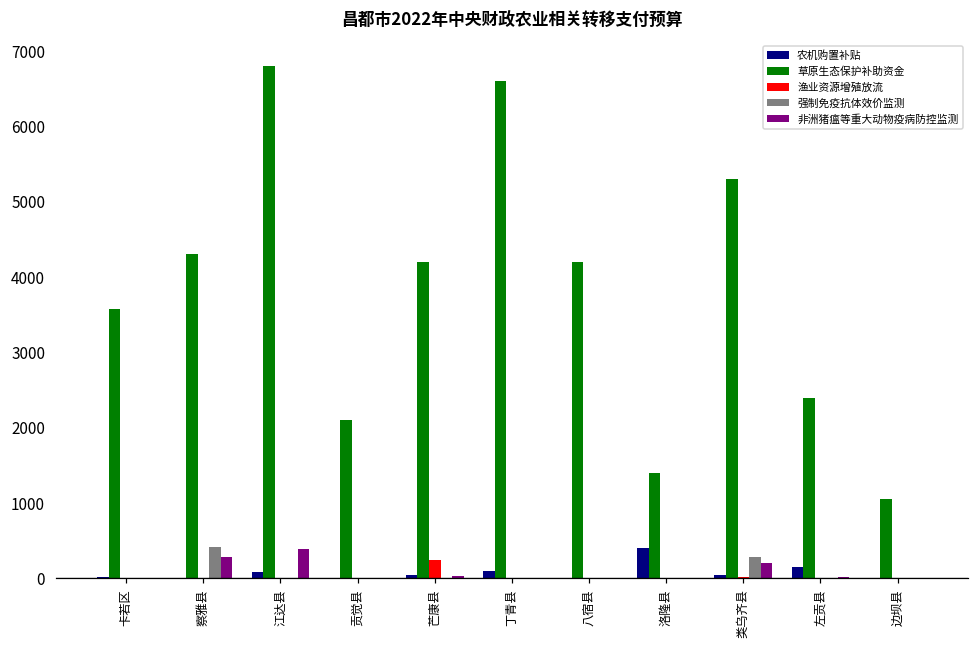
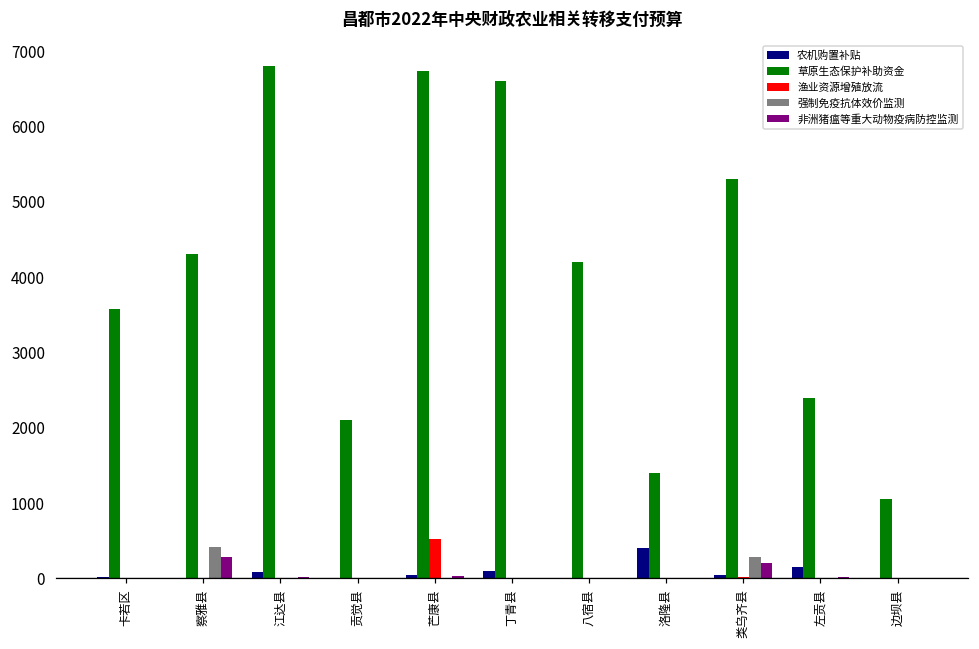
  {
    "农机购置补贴": {
      "察雅县": 0,
      "江达县": 100,
      "贡觉县": 0,
      "芒康县": 100,
      "丁青县": 100,
      "八宿县": 0,
      "洛隆县": 400,
      "类乌齐县": 100,
      "左贡县": 200,
      "边坝县": 0
    },
    "草原生态保护补助资金": {
      "卡若区": 3600,
      "察雅县": 4300,
      "江达县": 6800,
      "贡觉县": 2100,
-     "芒康县": 4200,
+     "芒康县": 6700,
      "丁青县": 6600,
      "八宿县": 4200,
      "洛隆县": 1400,
      "类乌齐县": 5300,
      "左贡县": 2400,
      "边坝县": 1100
    },
    "渔业资源增殖放流": {
      "卡若区": 0,
      "察雅县": 0,
      "江达县": 0,
      "贡觉县": 0,
-     "芒康县": 200,
+     "芒康县": 500,
      "丁青县": 0,
      "八宿县": 0,
      "洛隆县": 0,
      "左贡县": 0,
      "边坝县": 0
    },
    "强制免疫抗体效价监测": {
      "察雅县": 400,
      "类乌齐县": 300
    },
    "非洲猪瘟等重大动物疫病防控监测": {
      "察雅县": 300,
-     "江达县": 400,
+     "江达县": 0,
      "类乌齐县": 200
    }
  }
